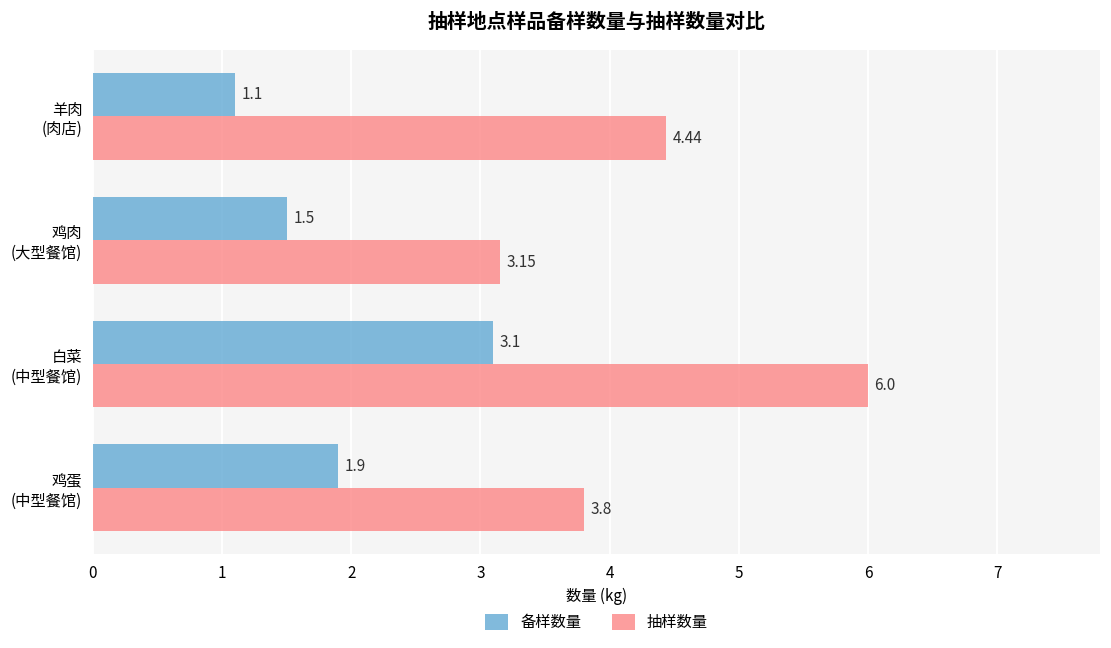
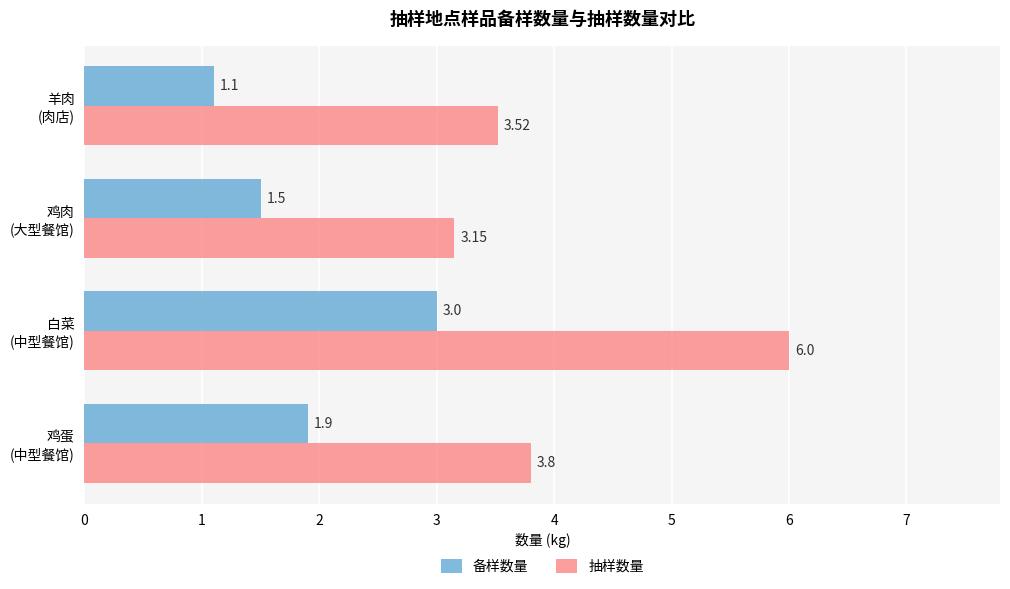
  {
    "备样数量": {
      "羊肉 (肉店)": 1.1,
      "鸡肉 (大型餐馆)": 1.5,
-     "白菜 (中型餐馆)": 3.1,
+     "白菜 (中型餐馆)": 3.0,
      "鸡蛋 (中型餐馆)": 1.9
    },
    "抽样数量": {
-     "羊肉 (肉店)": 4.44,
+     "羊肉 (肉店)": 3.52,
      "鸡肉 (大型餐馆)": 3.15,
      "白菜 (中型餐馆)": 6.0,
      "鸡蛋 (中型餐馆)": 3.8
    }
  }
